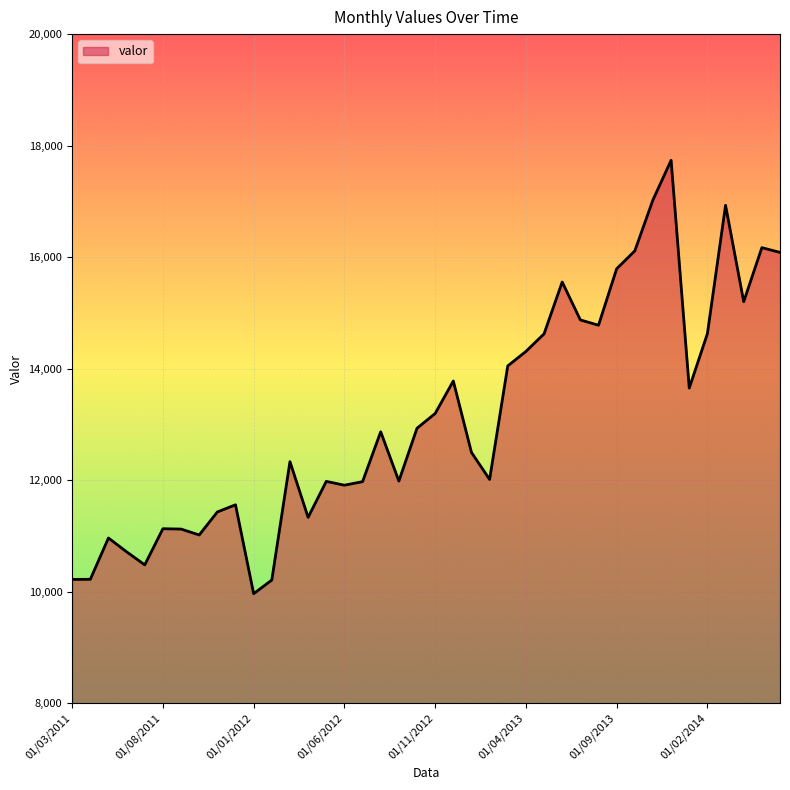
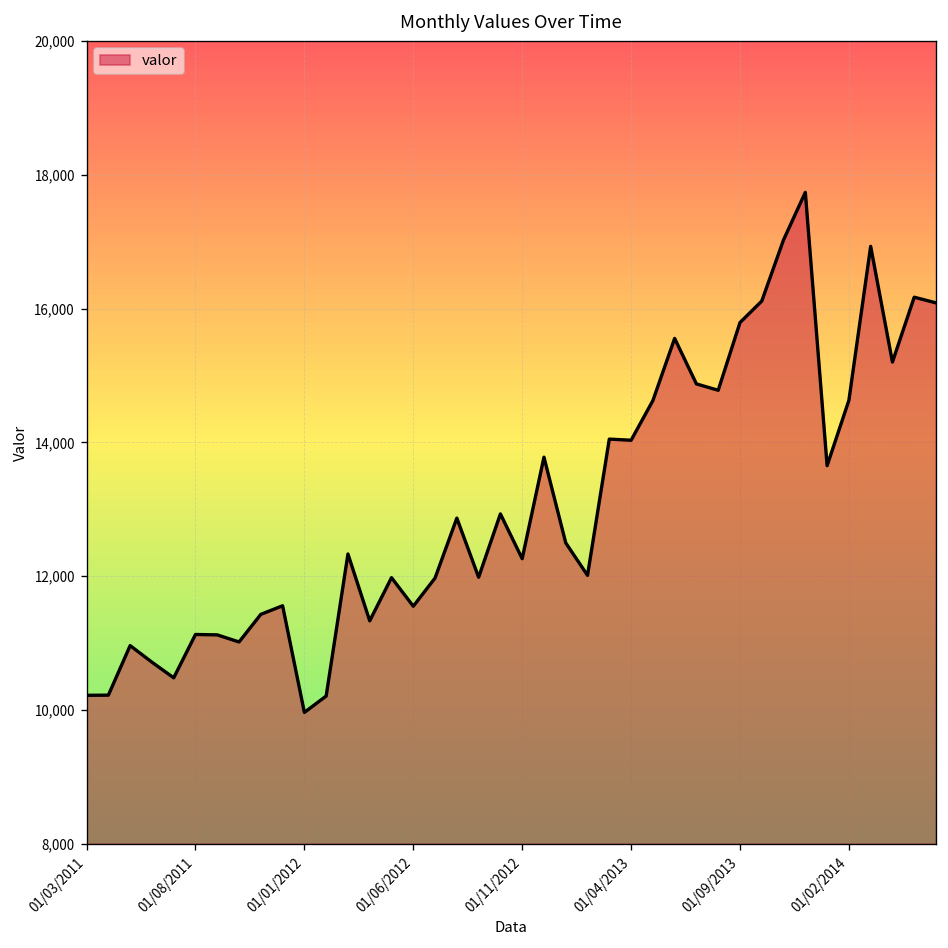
  {
    "01/03/2011": "10,200",
    "01/08/2011": "11,100",
    "01/01/2012": "10,000",
-   "01/06/2012": "11,900",
-   "01/11/2012": "13,200",
-   "01/04/2013": "14,300",
+   "01/06/2012": "11,600",
+   "01/11/2012": "12,300",
+   "01/04/2013": "14,000",
    "01/09/2013": "15,800",
    "01/02/2014": "14,600"
  }
